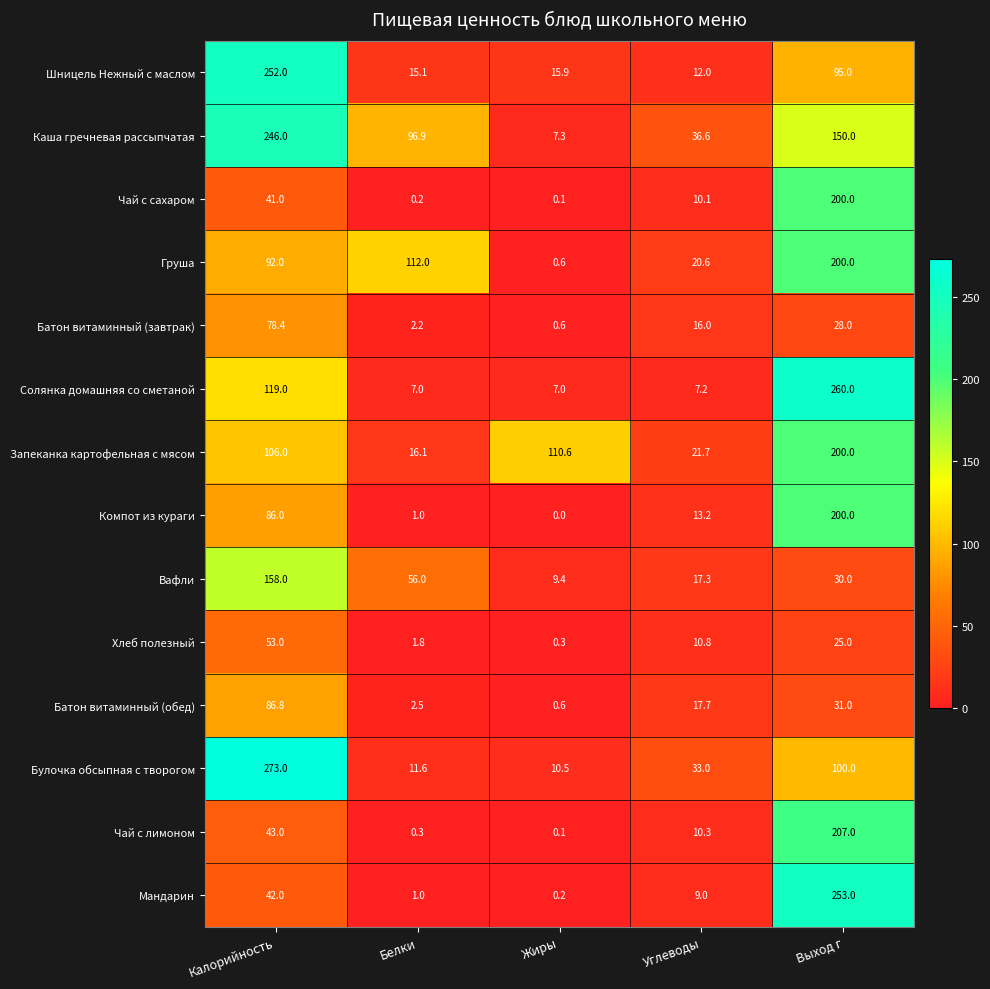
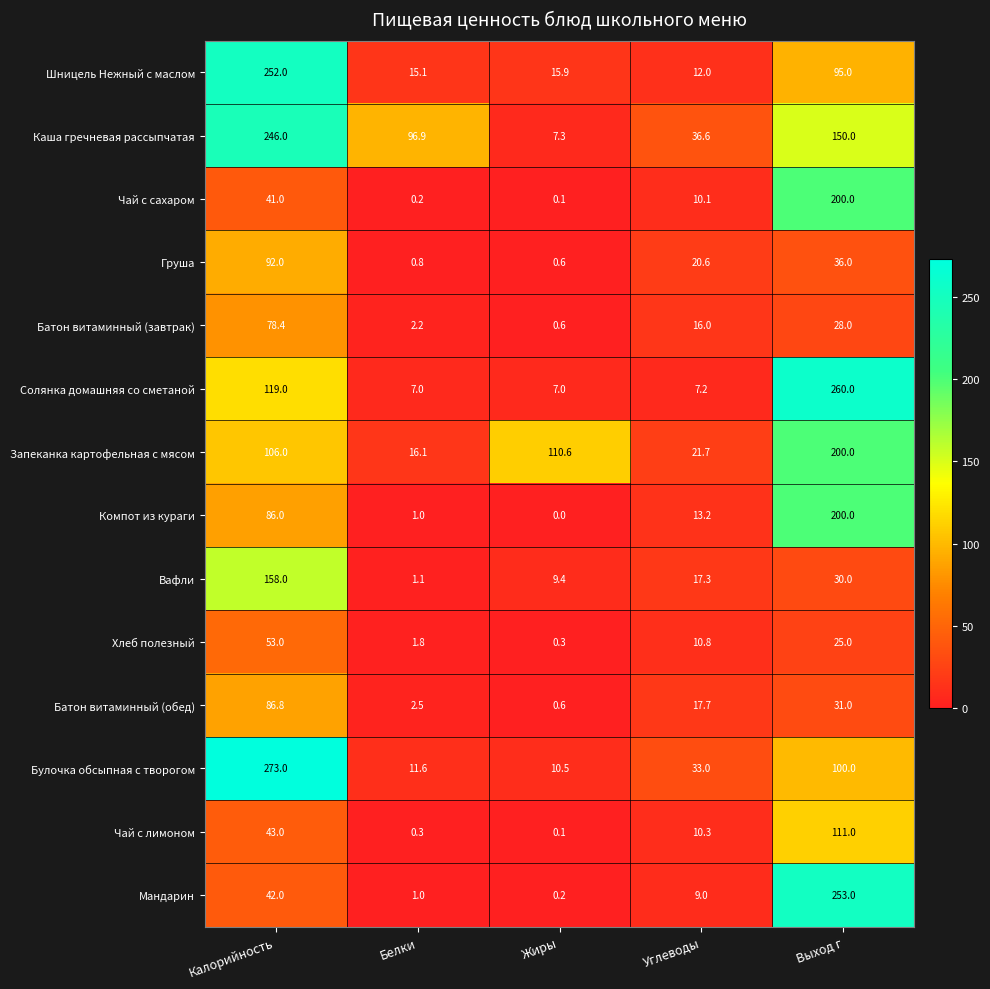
  {
    "Шницель Нежный с маслом": {
      "Калорийность": 252.0,
      "Белки": 15.1,
      "Жиры": 15.9,
      "Углеводы": 12.0,
      "Выход г": 95.0
    },
    "Каша гречневая рассыпчатая": {
      "Калорийность": 246.0,
      "Белки": 96.9,
      "Жиры": 7.3,
      "Углеводы": 36.6,
      "Выход г": 150.0
    },
    "Чай с сахаром": {
      "Калорийность": 41.0,
      "Белки": 0.2,
      "Жиры": 0.1,
      "Углеводы": 10.1,
      "Выход г": 200.0
    },
    "Груша": {
      "Калорийность": 92.0,
-     "Белки": 112.0,
+     "Белки": 0.8,
      "Жиры": 0.6,
      "Углеводы": 20.6,
-     "Выход г": 200.0
+     "Выход г": 36.0
    },
    "Батон витаминный (завтрак)": {
      "Калорийность": 78.4,
      "Белки": 2.2,
      "Жиры": 0.6,
      "Углеводы": 16.0,
      "Выход г": 28.0
    },
    "Солянка домашняя со сметаной": {
      "Калорийность": 119.0,
      "Белки": 7.0,
      "Жиры": 7.0,
      "Углеводы": 7.2,
      "Выход г": 260.0
    },
    "Запеканка картофельная с мясом": {
      "Калорийность": 106.0,
      "Белки": 16.1,
      "Жиры": 110.6,
      "Углеводы": 21.7,
      "Выход г": 200.0
    },
    "Компот из кураги": {
      "Калорийность": 86.0,
      "Белки": 1.0,
      "Жиры": 0.0,
      "Углеводы": 13.2,
      "Выход г": 200.0
    },
    "Вафли": {
      "Калорийность": 158.0,
-     "Белки": 56.0,
+     "Белки": 1.1,
      "Жиры": 9.4,
      "Углеводы": 17.3,
      "Выход г": 30.0
    },
    "Хлеб полезный": {
      "Калорийность": 53.0,
      "Белки": 1.8,
      "Жиры": 0.3,
      "Углеводы": 10.8,
      "Выход г": 25.0
    },
    "Батон витаминный (обед)": {
      "Калорийность": 86.8,
      "Белки": 2.5,
      "Жиры": 0.6,
      "Углеводы": 17.7,
      "Выход г": 31.0
    },
    "Булочка обсыпная с творогом": {
      "Калорийность": 273.0,
      "Белки": 11.6,
      "Жиры": 10.5,
      "Углеводы": 33.0,
      "Выход г": 100.0
    },
    "Чай с лимоном": {
      "Калорийность": 43.0,
      "Белки": 0.3,
      "Жиры": 0.1,
      "Углеводы": 10.3,
-     "Выход г": 207.0
+     "Выход г": 111.0
    },
    "Мандарин": {
      "Калорийность": 42.0,
      "Белки": 1.0,
      "Жиры": 0.2,
      "Углеводы": 9.0,
      "Выход г": 253.0
    }
  }
